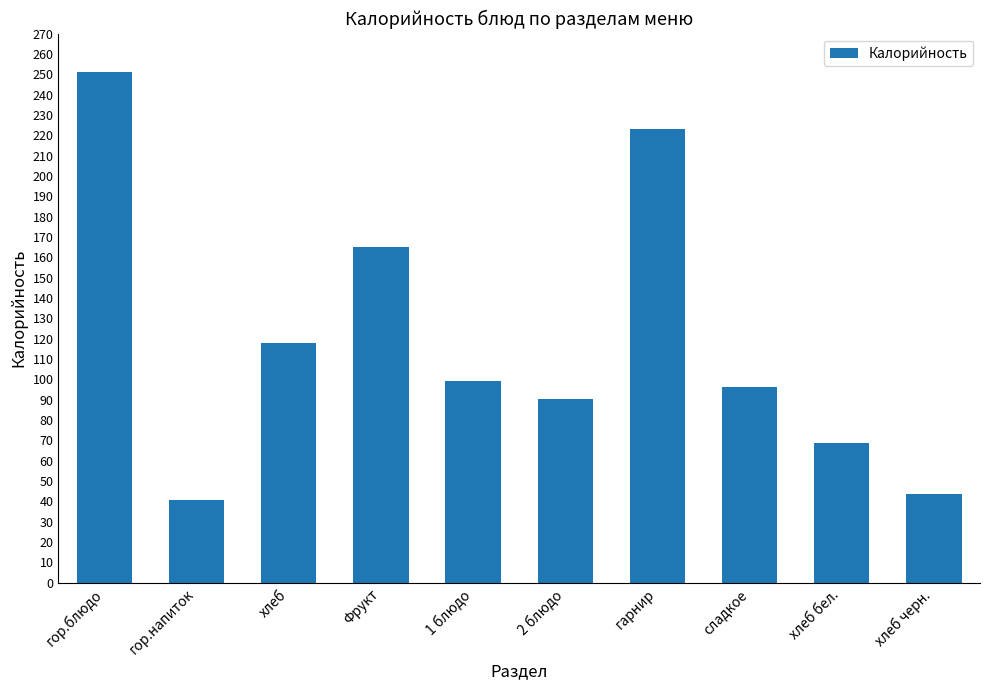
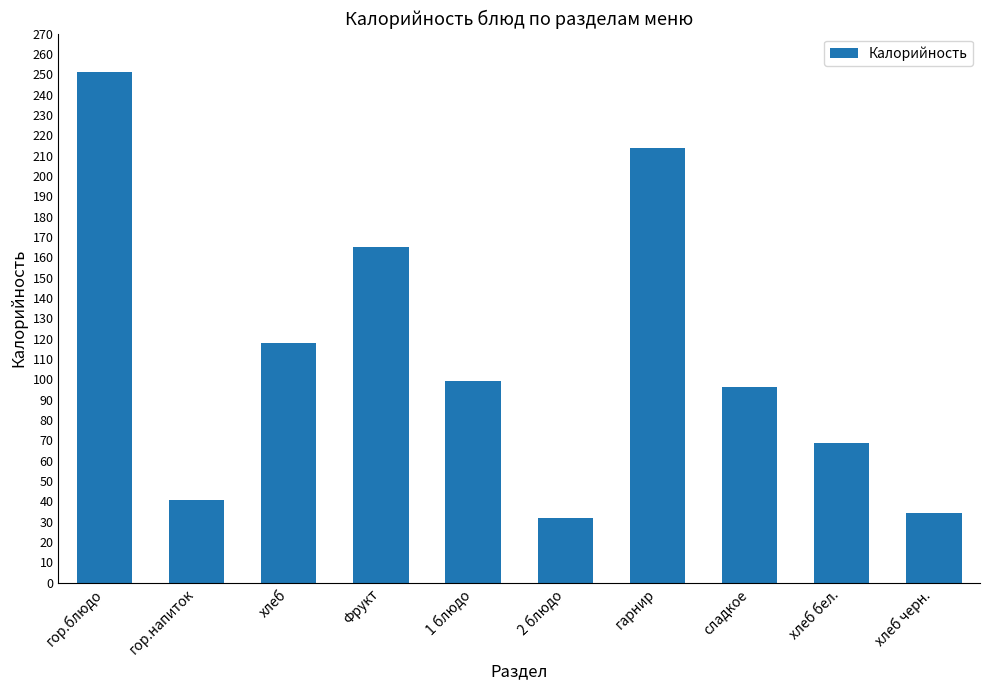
  {
    "гор.блюдо": 251,
    "гор.напиток": 41,
    "хлеб": 118,
    "Фрукт": 165,
    "1 блюдо": 99,
-   "2 блюдо": 90,
-   "гарнир": 223,
+   "2 блюдо": 32,
+   "гарнир": 214,
    "сладкое": 96,
    "хлеб бел.": 69,
-   "хлеб черн.": 44
+   "хлеб черн.": 35
  }
